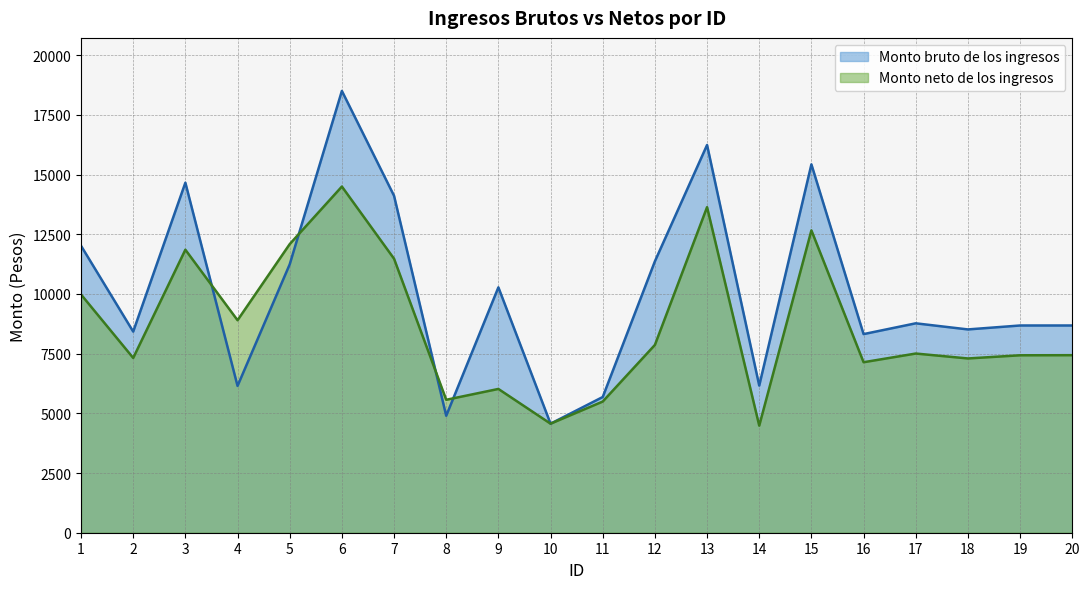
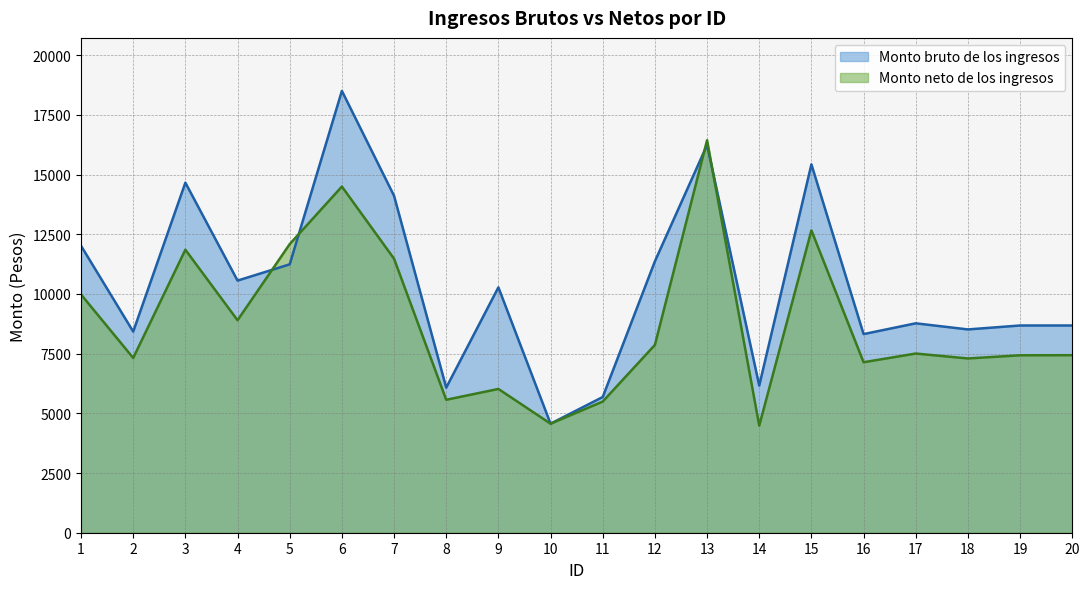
  {
    "Monto bruto de los ingresos": {
      "1": 12000,
      "2": 8400,
      "3": 14700,
-     "4": 6100,
+     "4": 10600,
      "5": 11200,
      "6": 18500,
      "7": 14100,
-     "8": 4900,
+     "8": 6100,
      "9": 10300,
      "11": 5700,
      "12": 11400,
      "13": 16200,
      "14": 6200,
      "15": 15400,
      "16": 8300,
      "17": 8800,
      "18": 8500,
      "19": 8700,
      "20": 8700
    },
    "Monto neto de los ingresos": {
      "1": 10000,
      "2": 7300,
      "3": 11900,
      "4": 8900,
      "5": 12100,
      "6": 14500,
      "7": 11500,
      "8": 5600,
      "9": 6000,
      "11": 5500,
      "12": 7900,
-     "13": 13600,
+     "13": 16400,
      "14": 4500,
      "15": 12700,
      "16": 7100,
      "17": 7500,
      "18": 7300,
      "19": 7400,
      "20": 7400
    }
  }
